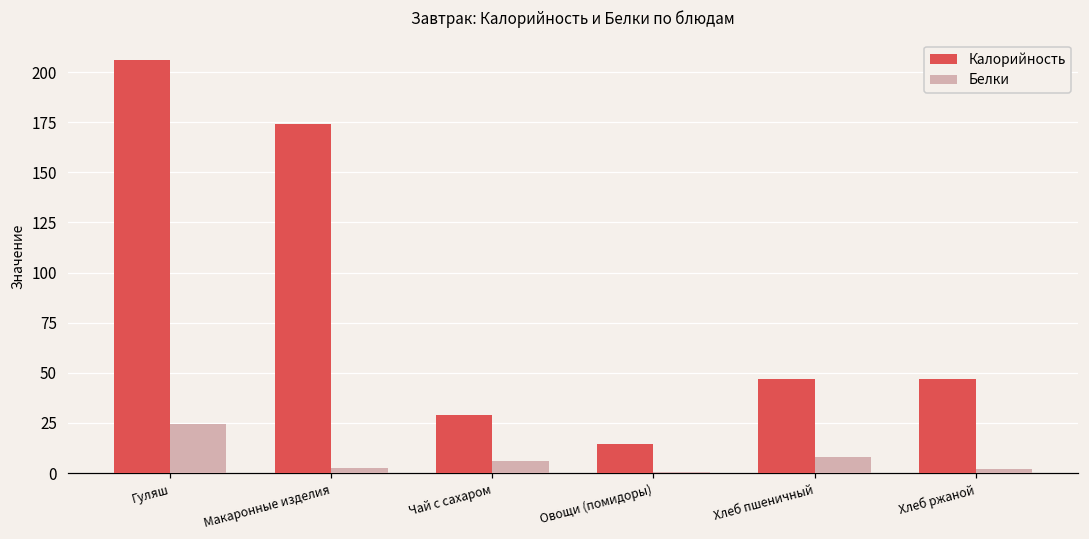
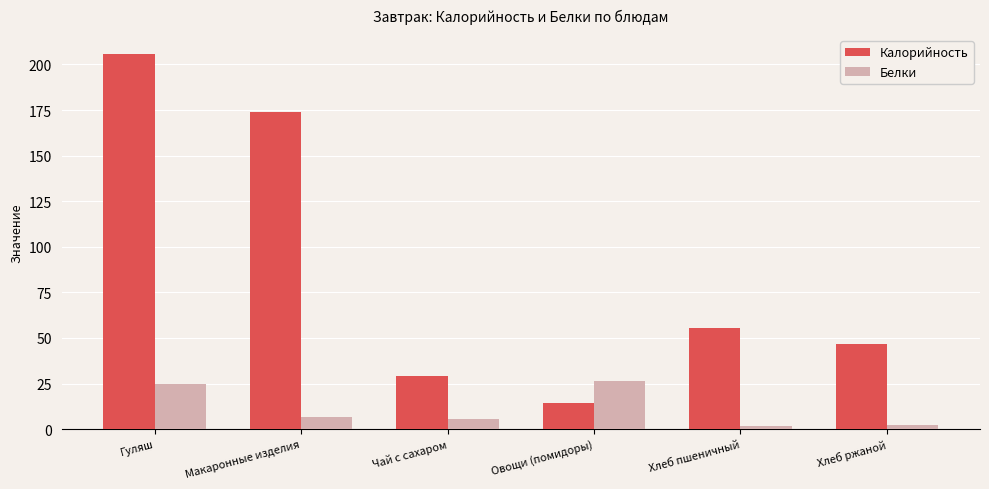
  {
    "Калорийность": {
      "Гуляш": 206,
      "Макаронные изделия": 174,
      "Чай с сахаром": 29,
      "Овощи (помидоры)": 14,
-     "Хлеб пшеничный": 47,
+     "Хлеб пшеничный": 55,
      "Хлеб ржаной": 47
    },
    "Белки": {
      "Гуляш": 25,
-     "Макаронные изделия": 2,
+     "Макаронные изделия": 7,
      "Чай с сахаром": 6,
-     "Овощи (помидоры)": 1,
-     "Хлеб пшеничный": 8,
+     "Овощи (помидоры)": 26,
+     "Хлеб пшеничный": 2,
      "Хлеб ржаной": 2
    }
  }
